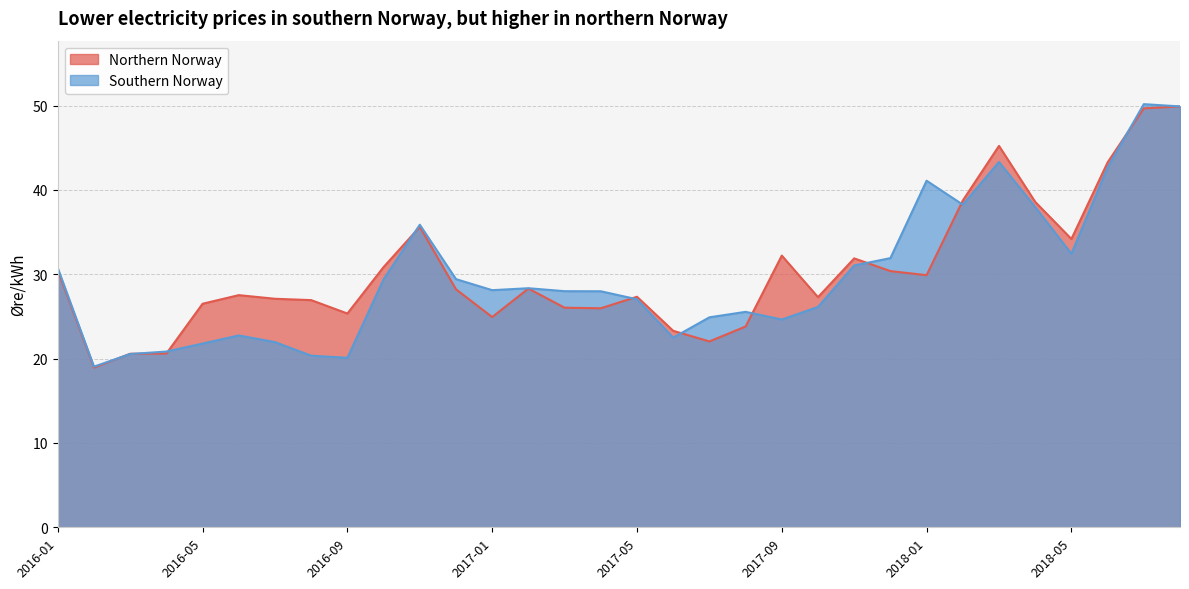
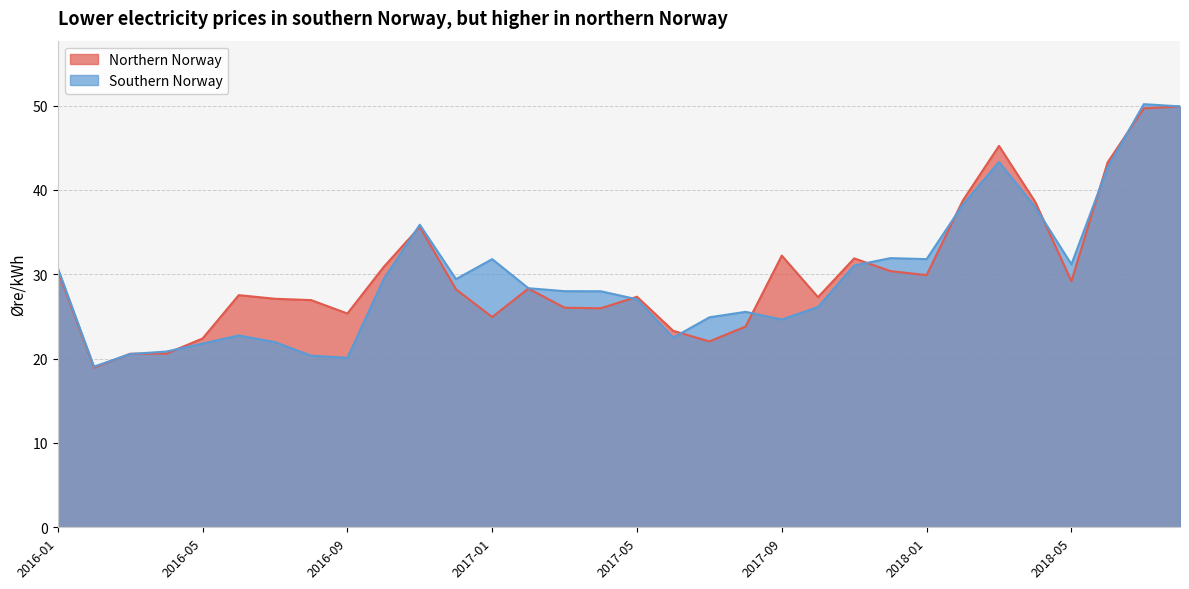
  {
    "Northern Norway": {
-     "2016-05": 27,
+     "2016-05": 22,
      "2016-09": 25,
      "2017-01": 25,
      "2017-05": 27,
      "2017-09": 32,
      "2018-01": 30,
-     "2018-05": 34
+     "2018-05": 29
    },
    "Southern Norway": {
      "2016-05": 22,
      "2016-09": 20,
-     "2017-01": 28,
+     "2017-01": 32,
      "2017-05": 27,
      "2017-09": 25,
-     "2018-01": 41,
-     "2018-05": 32
+     "2018-01": 32,
+     "2018-05": 31
    }
  }
